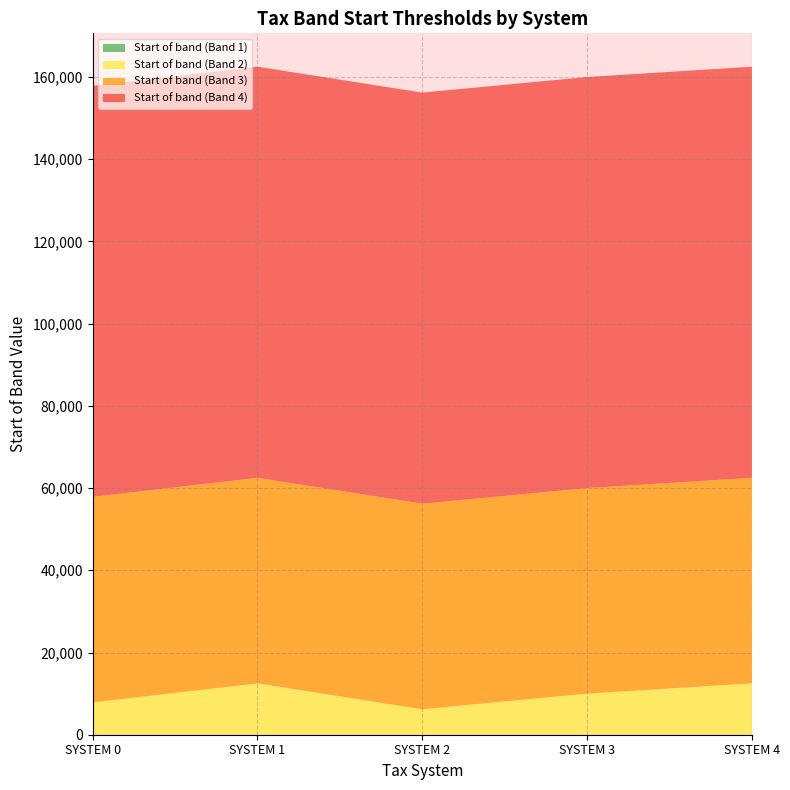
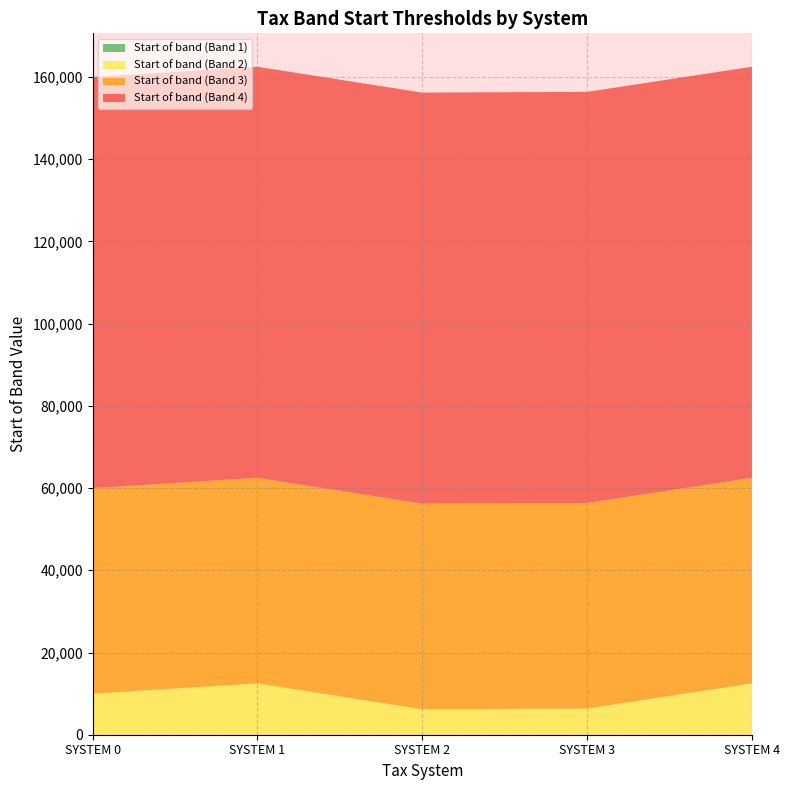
  {
    "Start of band (Band 1)": {
      "SYSTEM 0": "0",
      "SYSTEM 1": "0",
      "SYSTEM 2": "0",
      "SYSTEM 3": "0",
      "SYSTEM 4": "0"
    },
    "Start of band (Band 2)": {
-     "SYSTEM 0": "8,000",
+     "SYSTEM 0": "10,000",
      "SYSTEM 1": "13,000",
      "SYSTEM 2": "6,000",
-     "SYSTEM 3": "10,000",
+     "SYSTEM 3": "6,000",
      "SYSTEM 4": "13,000"
    },
    "Start of band (Band 3)": {
      "SYSTEM 0": "50,000",
      "SYSTEM 1": "50,000",
      "SYSTEM 2": "50,000",
      "SYSTEM 3": "50,000",
      "SYSTEM 4": "50,000"
    },
    "Start of band (Band 4)": {
      "SYSTEM 0": "100,000",
      "SYSTEM 1": "100,000",
      "SYSTEM 2": "100,000",
      "SYSTEM 3": "100,000",
      "SYSTEM 4": "100,000"
    }
  }
